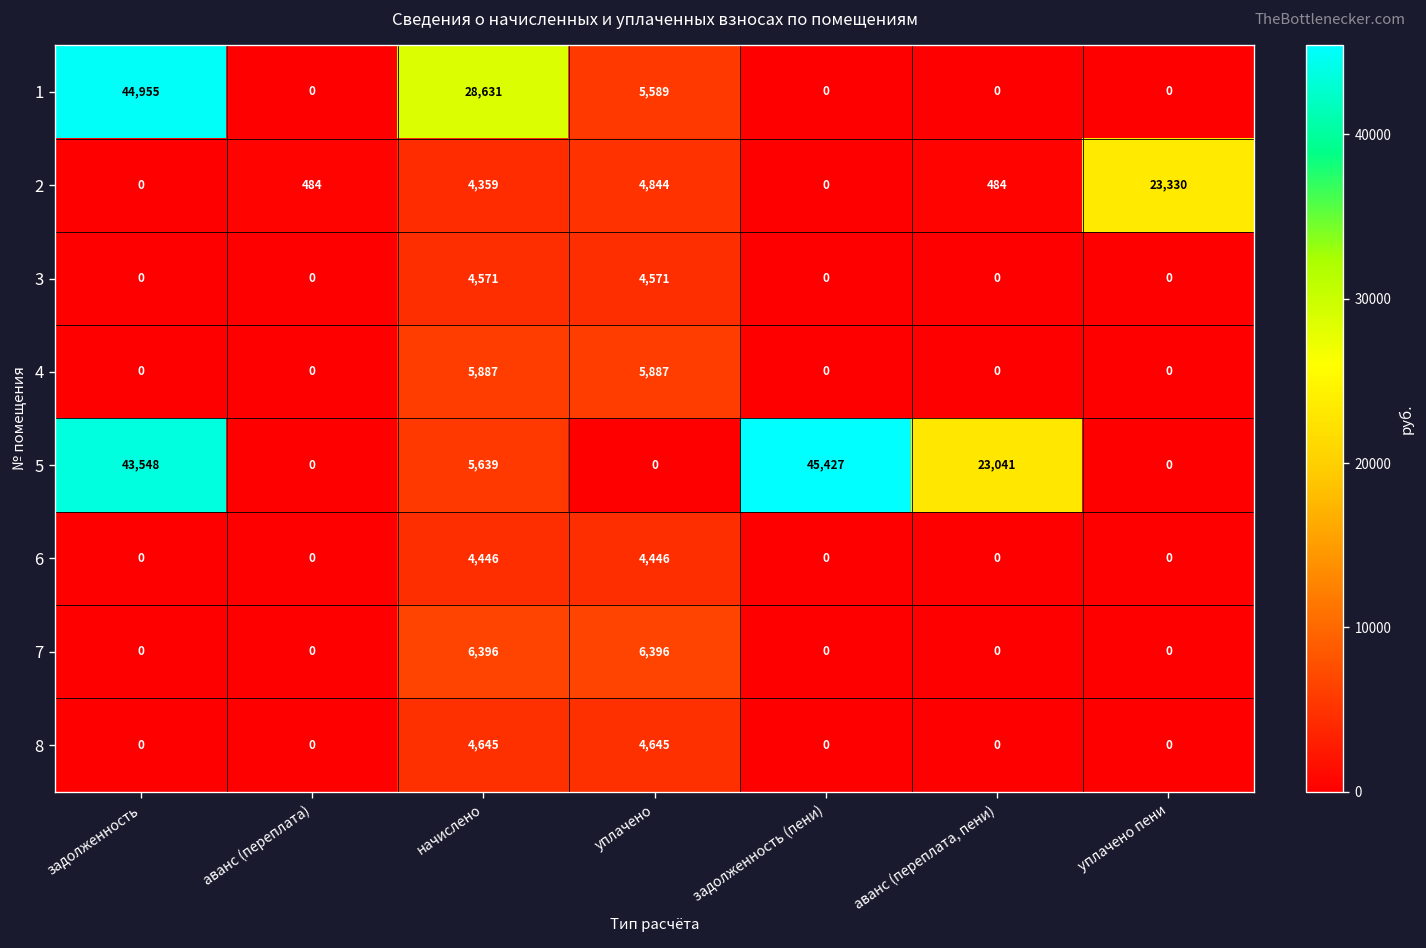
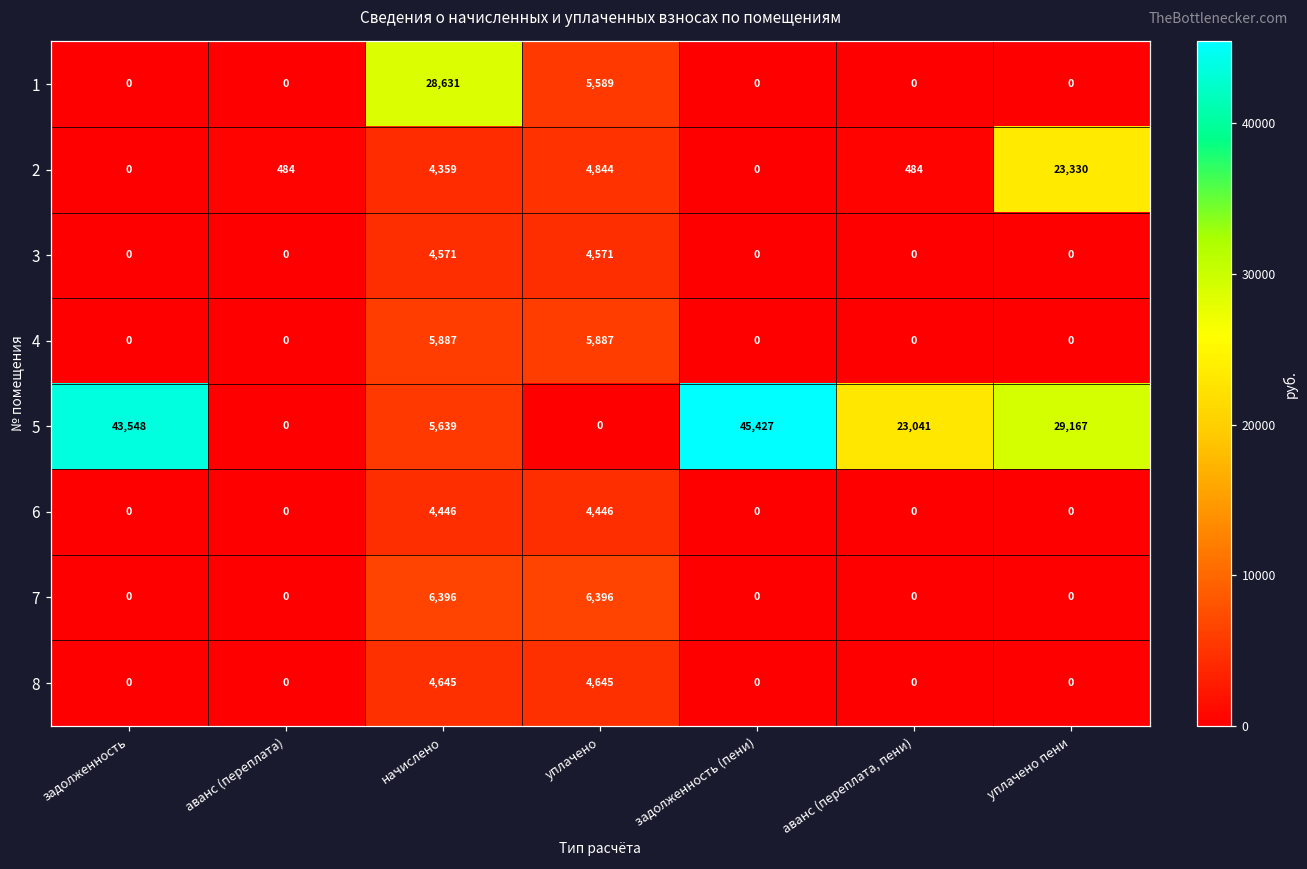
  {
    "1": {
-     "задолженность": "44,955",
+     "задолженность": "0",
      "аванс (переплата)": "0",
      "начислено": "28,631",
      "уплачено": "5,589",
      "задолженность (пени)": "0",
      "аванс (переплата, пени)": "0",
      "уплачено пени": "0"
    },
    "2": {
      "задолженность": "0",
      "аванс (переплата)": "484",
      "начислено": "4,359",
      "уплачено": "4,844",
      "задолженность (пени)": "0",
      "аванс (переплата, пени)": "484",
      "уплачено пени": "23,330"
    },
    "3": {
      "задолженность": "0",
      "аванс (переплата)": "0",
      "начислено": "4,571",
      "уплачено": "4,571",
      "задолженность (пени)": "0",
      "аванс (переплата, пени)": "0",
      "уплачено пени": "0"
    },
    "4": {
      "задолженность": "0",
      "аванс (переплата)": "0",
      "начислено": "5,887",
      "уплачено": "5,887",
      "задолженность (пени)": "0",
      "аванс (переплата, пени)": "0",
      "уплачено пени": "0"
    },
    "5": {
      "задолженность": "43,548",
      "аванс (переплата)": "0",
      "начислено": "5,639",
      "уплачено": "0",
      "задолженность (пени)": "45,427",
      "аванс (переплата, пени)": "23,041",
-     "уплачено пени": "0"
+     "уплачено пени": "29,167"
    },
    "6": {
      "задолженность": "0",
      "аванс (переплата)": "0",
      "начислено": "4,446",
      "уплачено": "4,446",
      "задолженность (пени)": "0",
      "аванс (переплата, пени)": "0",
      "уплачено пени": "0"
    },
    "7": {
      "задолженность": "0",
      "аванс (переплата)": "0",
      "начислено": "6,396",
      "уплачено": "6,396",
      "задолженность (пени)": "0",
      "аванс (переплата, пени)": "0",
      "уплачено пени": "0"
    },
    "8": {
      "задолженность": "0",
      "аванс (переплата)": "0",
      "начислено": "4,645",
      "уплачено": "4,645",
      "задолженность (пени)": "0",
      "аванс (переплата, пени)": "0",
      "уплачено пени": "0"
    }
  }
